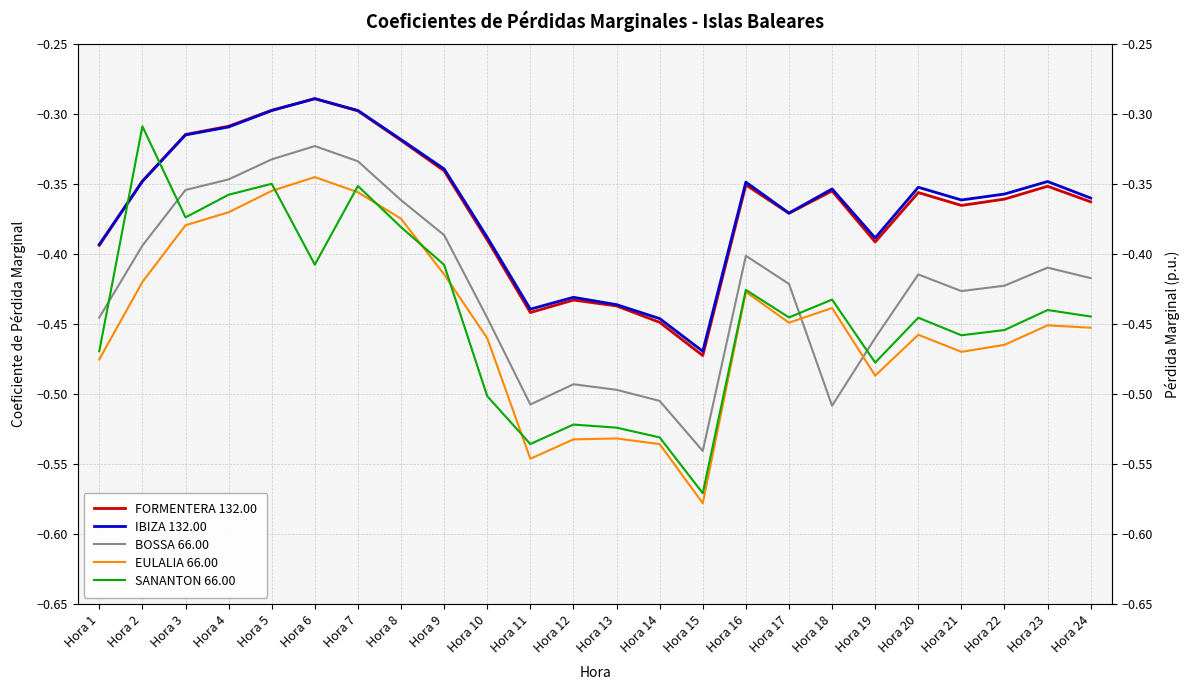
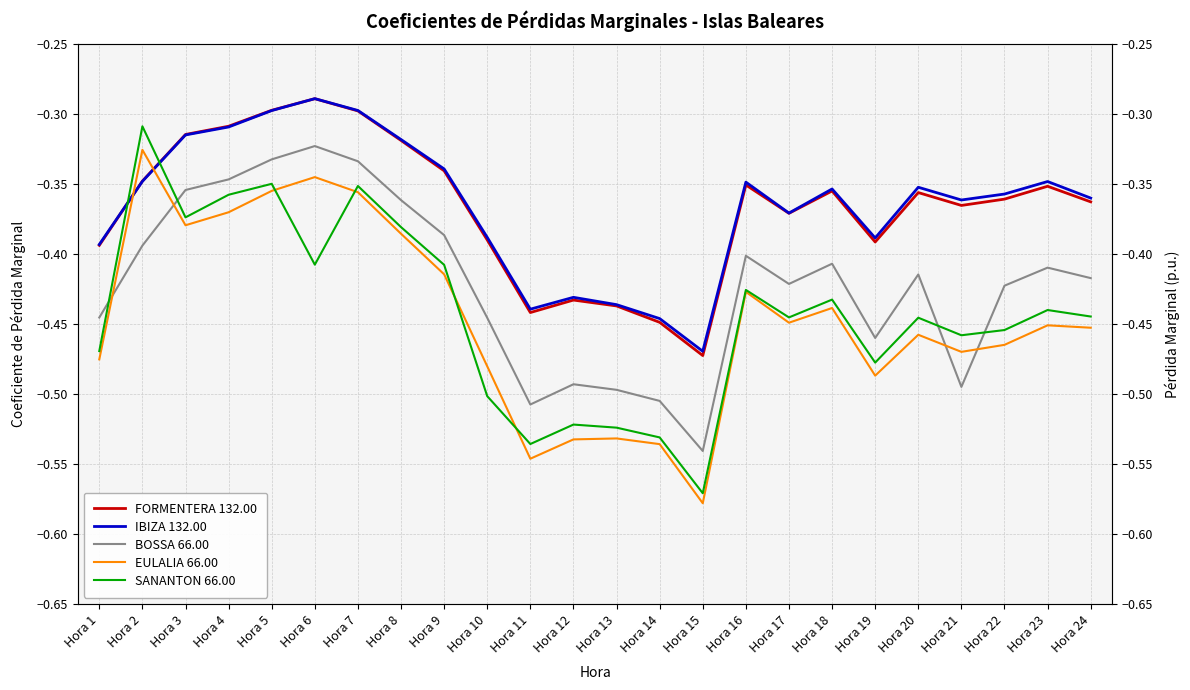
  {
    "FORMENTERA 132.00": {
      "Hora 11": -0.442,
      "Hora 12": -0.433,
      "Hora 14": -0.449,
      "Hora 15": -0.472,
      "Hora 16": -0.351,
      "Hora 19": -0.391,
      "Hora 20": -0.356,
      "Hora 21": -0.365,
      "Hora 22": -0.361,
      "Hora 23": -0.351,
      "Hora 24": -0.363
    },
    "IBIZA 132.00": {
      "Hora 11": -0.439,
      "Hora 12": -0.431,
      "Hora 14": -0.446,
      "Hora 15": -0.469,
      "Hora 16": -0.348,
      "Hora 19": -0.388,
      "Hora 20": -0.352,
      "Hora 21": -0.361,
      "Hora 22": -0.357,
      "Hora 23": -0.348,
      "Hora 24": -0.360
    },
    "BOSSA 66.00": {
      "Hora 1": -0.445,
      "Hora 2": -0.394,
      "Hora 3": -0.354,
      "Hora 4": -0.347,
      "Hora 5": -0.332,
      "Hora 6": -0.323,
      "Hora 7": -0.334,
      "Hora 8": -0.361,
      "Hora 9": -0.386,
      "Hora 10": -0.445,
      "Hora 11": -0.507,
      "Hora 12": -0.493,
      "Hora 13": -0.497,
      "Hora 14": -0.505,
      "Hora 15": -0.541,
      "Hora 16": -0.401,
      "Hora 17": -0.421,
-     "Hora 18": -0.508,
+     "Hora 18": -0.407,
      "Hora 19": -0.460,
      "Hora 20": -0.414,
-     "Hora 21": -0.426,
+     "Hora 21": -0.495,
      "Hora 22": -0.422,
      "Hora 23": -0.410,
      "Hora 24": -0.417
    },
    "EULALIA 66.00": {
      "Hora 1": -0.475,
-     "Hora 2": -0.420,
+     "Hora 2": -0.325,
      "Hora 3": -0.379,
      "Hora 4": -0.370,
      "Hora 5": -0.355,
      "Hora 6": -0.345,
      "Hora 7": -0.356,
-     "Hora 8": -0.375,
+     "Hora 8": -0.385,
      "Hora 9": -0.414,
-     "Hora 10": -0.460,
+     "Hora 10": -0.480,
      "Hora 11": -0.546,
      "Hora 12": -0.532,
      "Hora 13": -0.532,
      "Hora 14": -0.536,
      "Hora 15": -0.578,
      "Hora 17": -0.449,
      "Hora 18": -0.438,
      "Hora 19": -0.487,
      "Hora 20": -0.458,
      "Hora 21": -0.470,
      "Hora 22": -0.465,
      "Hora 23": -0.451,
      "Hora 24": -0.453
    },
    "SANANTON 66.00": {
      "Hora 1": -0.469,
      "Hora 2": -0.309,
      "Hora 3": -0.374,
      "Hora 4": -0.357,
      "Hora 5": -0.350,
      "Hora 6": -0.407,
      "Hora 7": -0.351,
      "Hora 8": -0.381,
      "Hora 9": -0.408,
      "Hora 10": -0.501,
      "Hora 11": -0.536,
      "Hora 12": -0.522,
      "Hora 13": -0.524,
      "Hora 14": -0.531,
      "Hora 15": -0.571,
      "Hora 17": -0.445,
      "Hora 18": -0.432,
      "Hora 19": -0.477,
      "Hora 20": -0.445,
      "Hora 21": -0.458,
      "Hora 22": -0.454,
      "Hora 23": -0.440,
      "Hora 24": -0.445
    }
  }
